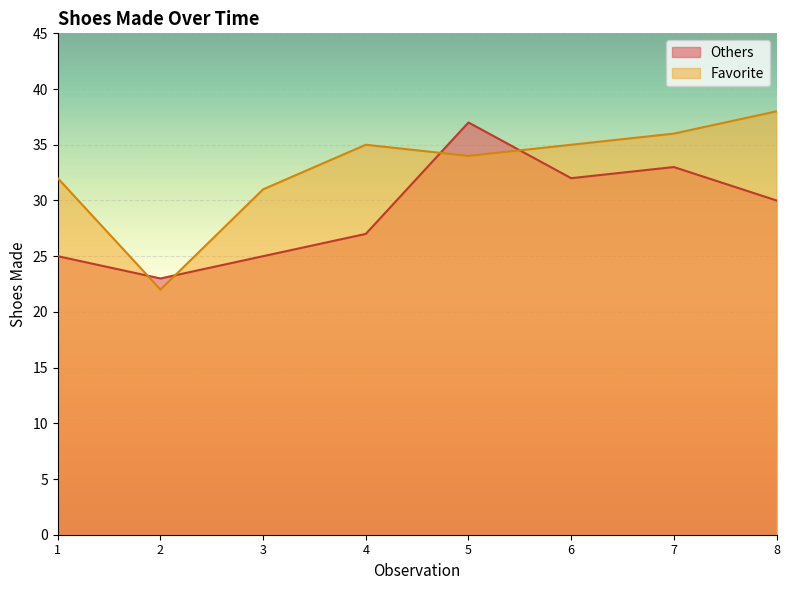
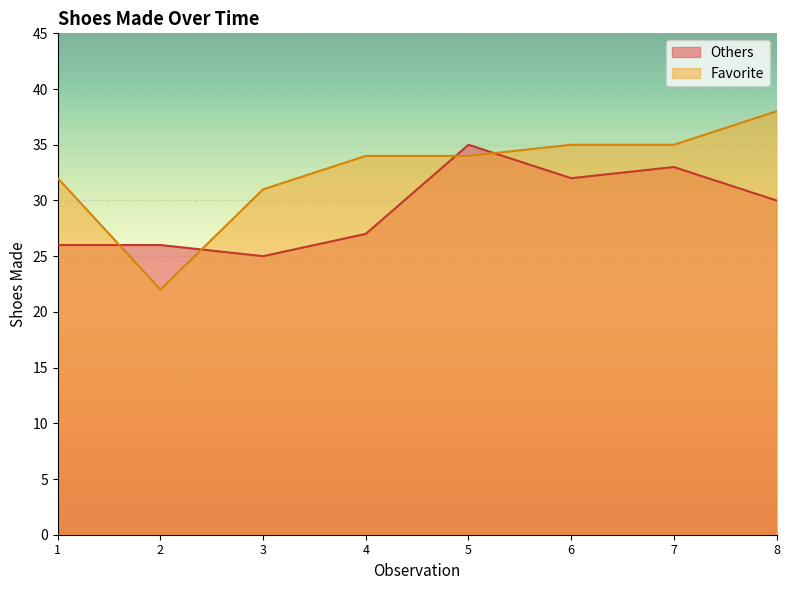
  {
    "Others": {
-     "1": 25,
-     "2": 23,
+     "1": 26,
+     "2": 26,
      "3": 25,
      "4": 27,
-     "5": 37,
+     "5": 35,
      "6": 32,
      "7": 33,
      "8": 30
    },
    "Favorite": {
      "1": 32,
      "2": 22,
      "3": 31,
-     "4": 35,
+     "4": 34,
      "5": 34,
      "6": 35,
-     "7": 36,
+     "7": 35,
      "8": 38
    }
  }
